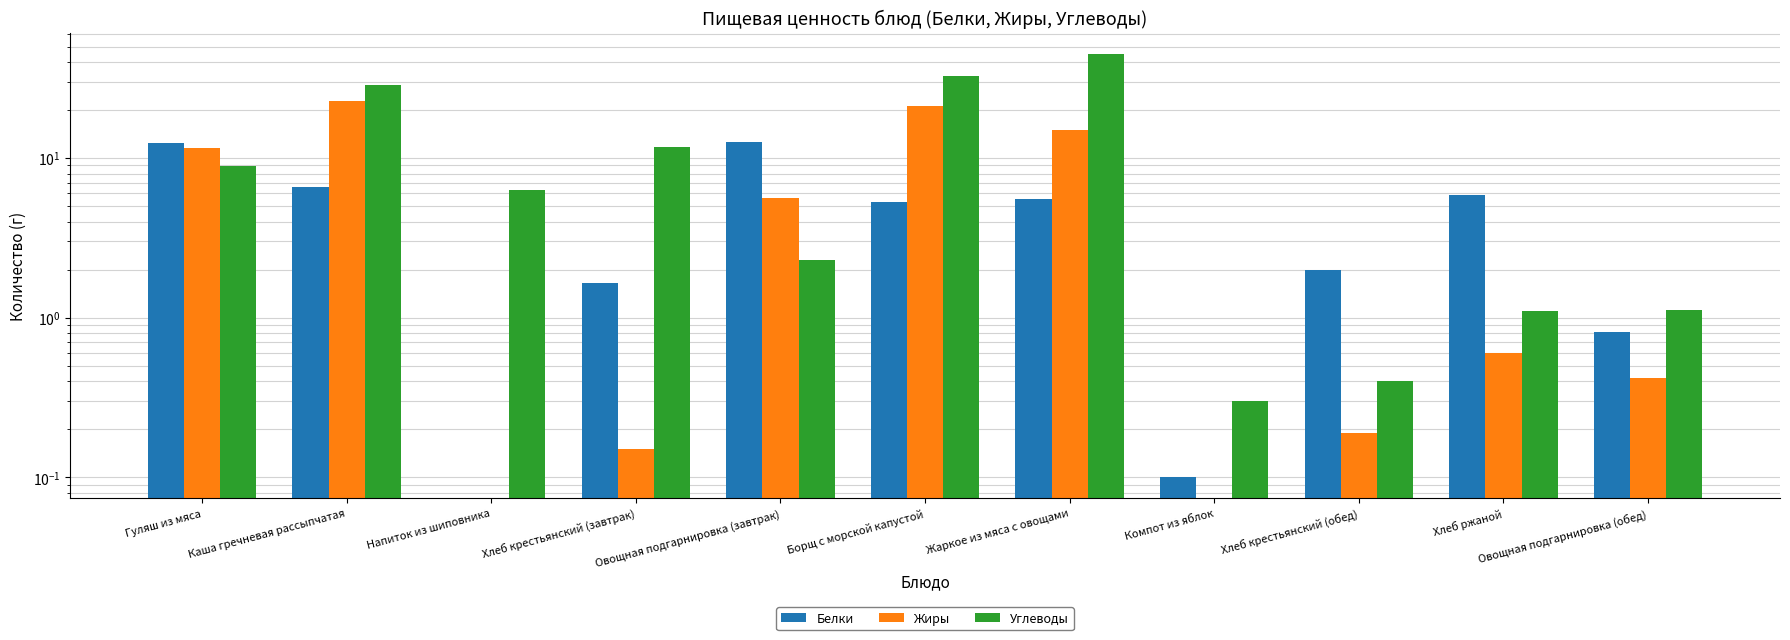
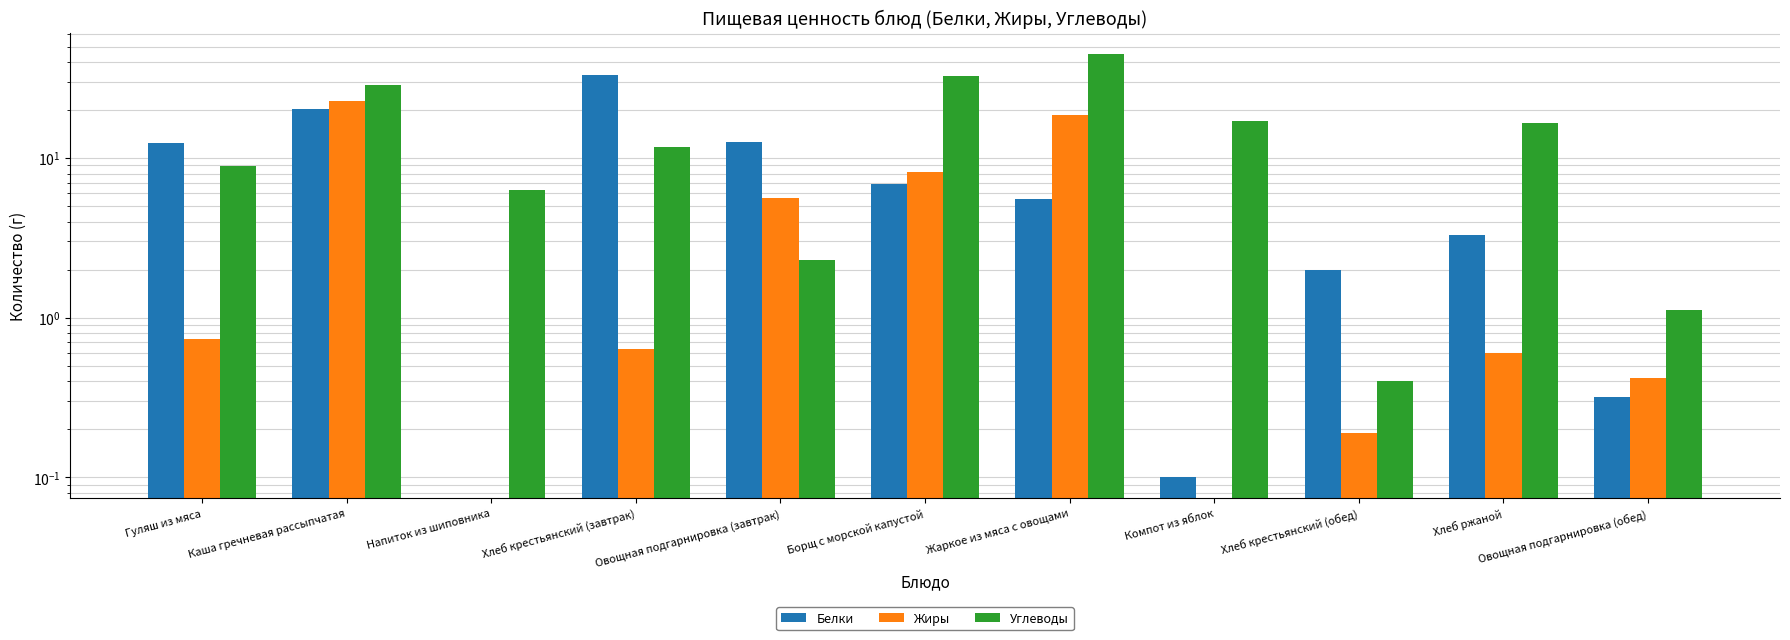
  {
    "Белки": {
      "Гуляш из мяса": 12,
-     "Каша гречневая рассыпчатая": 6.6,
-     "Хлеб крестьянский (завтрак)": 1.7,
+     "Каша гречневая рассыпчатая": 20,
+     "Хлеб крестьянский (завтрак)": 33,
      "Овощная подгарнировка (завтрак)": 13,
-     "Борщ с морской капустой": 5.3,
+     "Борщ с морской капустой": 6.9,
      "Жаркое из мяса с овощами": 5.5,
      "Компот из яблок": 0.10,
      "Хлеб крестьянский (обед)": 2.0,
-     "Хлеб ржаной": 5.9,
-     "Овощная подгарнировка (обед)": 0.8
+     "Хлеб ржаной": 3.3,
+     "Овощная подгарнировка (обед)": 0.32
    },
    "Жиры": {
-     "Гуляш из мяса": 12,
+     "Гуляш из мяса": 0.7,
      "Каша гречневая рассыпчатая": 23,
-     "Хлеб крестьянский (завтрак)": 0.15,
+     "Хлеб крестьянский (завтрак)": 0.64,
      "Овощная подгарнировка (завтрак)": 5.6,
-     "Борщ с морской капустой": 21,
-     "Жаркое из мяса с овощами": 15,
+     "Борщ с морской капустой": 8,
+     "Жаркое из мяса с овощами": 19,
      "Хлеб крестьянский (обед)": 0.19,
      "Хлеб ржаной": 0.60,
      "Овощная подгарнировка (обед)": 0.42
    },
    "Углеводы": {
      "Гуляш из мяса": 9,
      "Каша гречневая рассыпчатая": 29,
      "Напиток из шиповника": 6.3,
      "Хлеб крестьянский (завтрак)": 12,
      "Овощная подгарнировка (завтрак)": 2.3,
      "Борщ с морской капустой": 33,
      "Жаркое из мяса с овощами": 45,
-     "Компот из яблок": 0.3,
+     "Компот из яблок": 17,
      "Хлеб крестьянский (обед)": 0.4,
-     "Хлеб ржаной": 1.1,
+     "Хлеб ржаной": 17,
      "Овощная подгарнировка (обед)": 1.1
    }
  }
